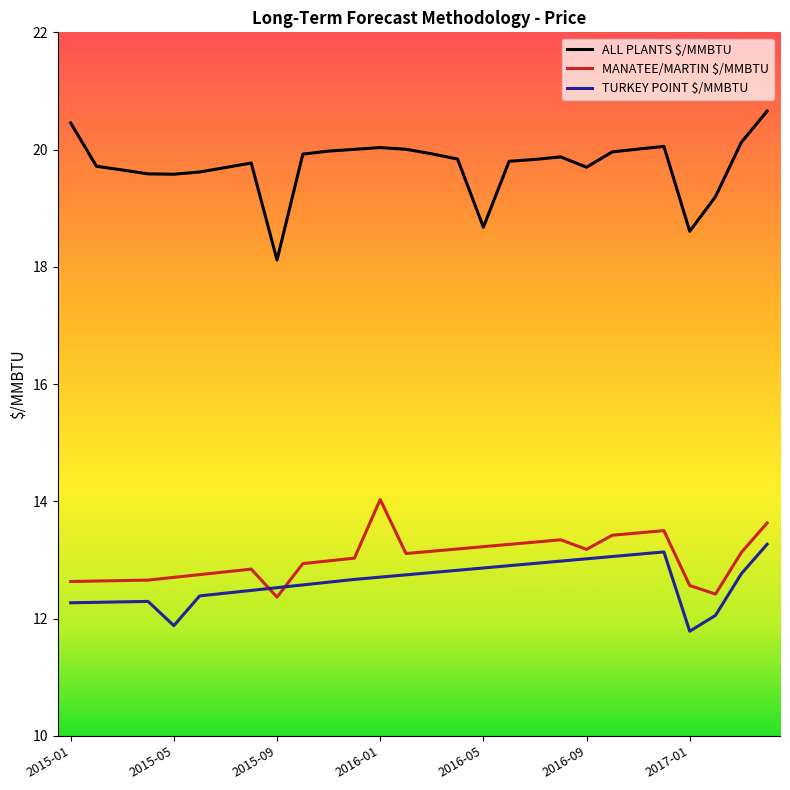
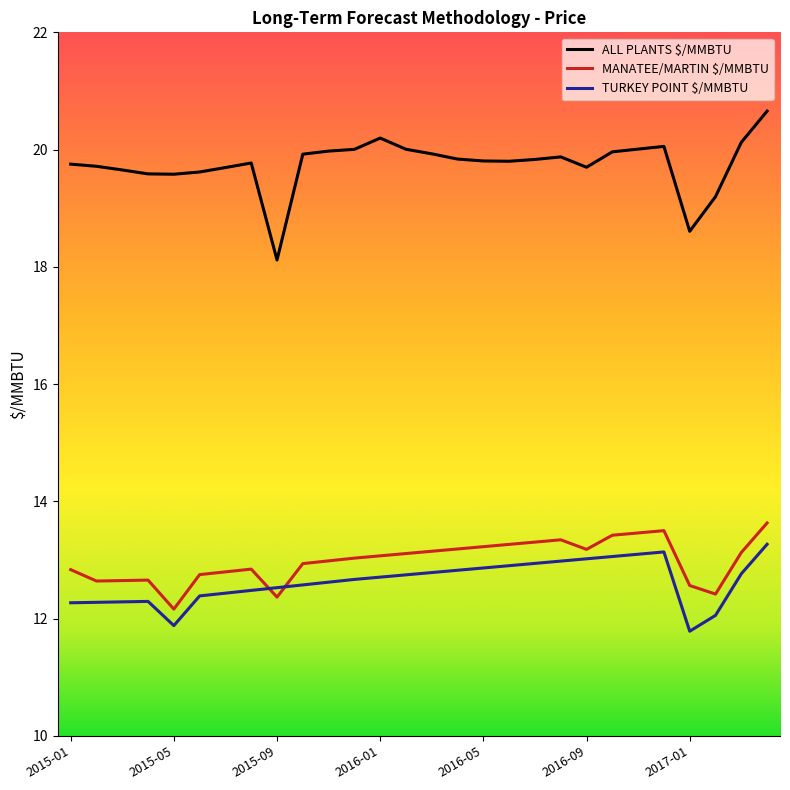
  {
    "ALL PLANTS $/MMBTU": {
-     "2015-01": 20.5,
+     "2015-01": 19.8,
      "2015-05": 19.6,
      "2015-09": 18.1,
-     "2016-01": 20.0,
-     "2016-05": 18.7,
+     "2016-01": 20.2,
+     "2016-05": 19.8,
      "2016-09": 19.7,
      "2017-01": 18.6
    },
    "MANATEE/MARTIN $/MMBTU": {
-     "2015-01": 12.6,
-     "2015-05": 12.7,
+     "2015-01": 12.8,
+     "2015-05": 12.2,
      "2015-09": 12.4,
-     "2016-01": 14.0,
+     "2016-01": 13.1,
      "2016-05": 13.2,
      "2016-09": 13.2,
      "2017-01": 12.6
    },
    "TURKEY POINT $/MMBTU": {
      "2015-01": 12.3,
      "2015-05": 11.9,
      "2015-09": 12.5,
      "2016-01": 12.7,
      "2016-05": 12.9,
      "2016-09": 13.0,
      "2017-01": 11.8
    }
  }
